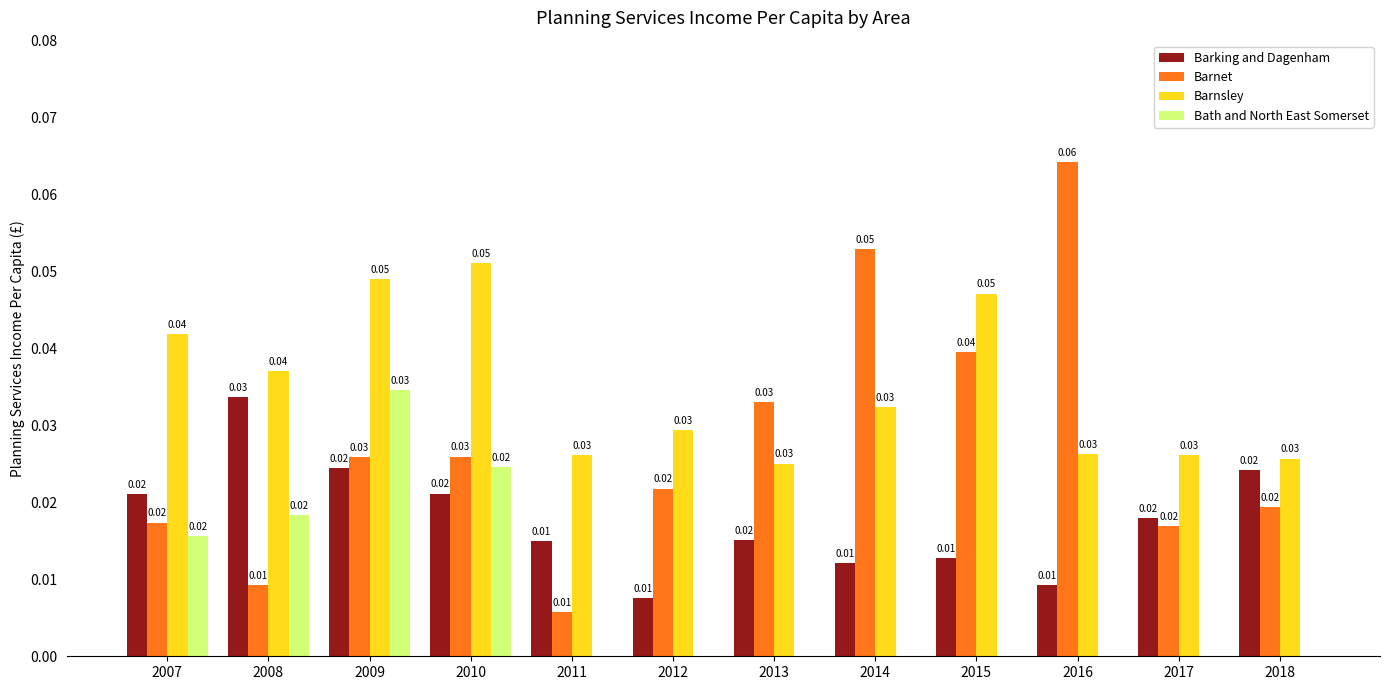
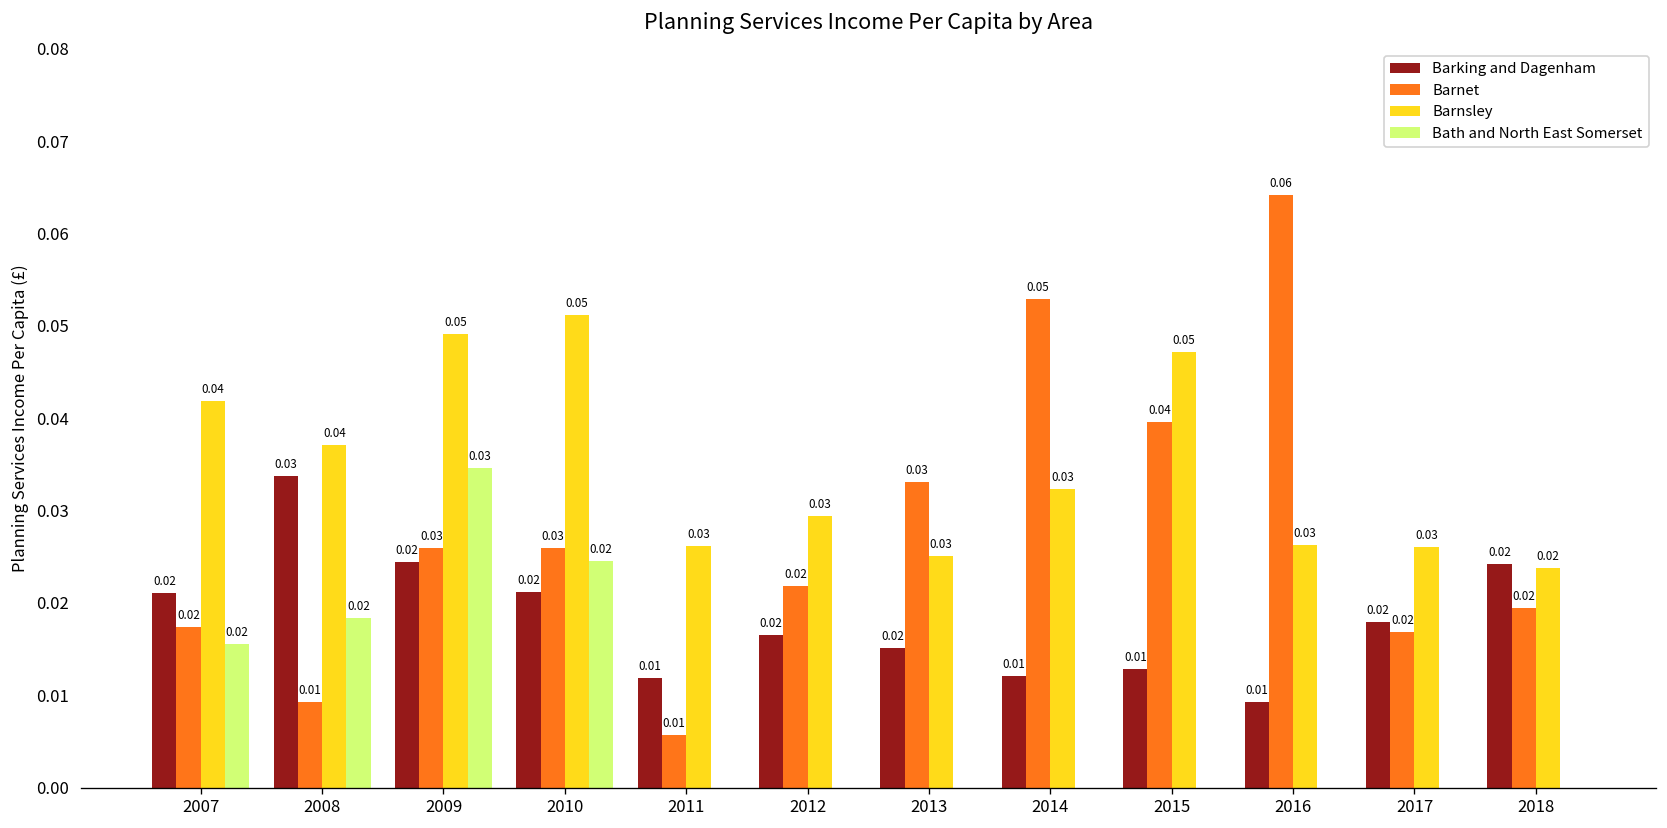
  {
    "Barking and Dagenham": {
      "2007": 0.02,
      "2008": 0.03,
      "2009": 0.02,
      "2010": 0.02,
-     "2011": 0.015,
-     "2012": 0.01,
+     "2011": 0.012,
+     "2012": 0.02,
      "2013": 0.02,
      "2014": 0.01,
      "2015": 0.01,
      "2016": 0.01,
      "2017": 0.02,
      "2018": 0.02
    },
    "Barnet": {
      "2007": 0.02,
      "2008": 0.01,
      "2009": 0.03,
      "2010": 0.03,
      "2011": 0.01,
      "2012": 0.02,
      "2013": 0.03,
      "2014": 0.05,
      "2015": 0.04,
      "2016": 0.06,
      "2017": 0.02,
      "2018": 0.02
    },
    "Barnsley": {
      "2007": 0.04,
      "2008": 0.04,
      "2009": 0.05,
      "2010": 0.05,
      "2011": 0.03,
      "2012": 0.03,
      "2013": 0.03,
      "2014": 0.03,
      "2015": 0.05,
      "2016": 0.03,
      "2017": 0.03,
-     "2018": 0.03
+     "2018": 0.02
    },
    "Bath and North East Somerset": {
      "2007": 0.02,
      "2008": 0.02,
      "2009": 0.03,
      "2010": 0.02
    }
  }
